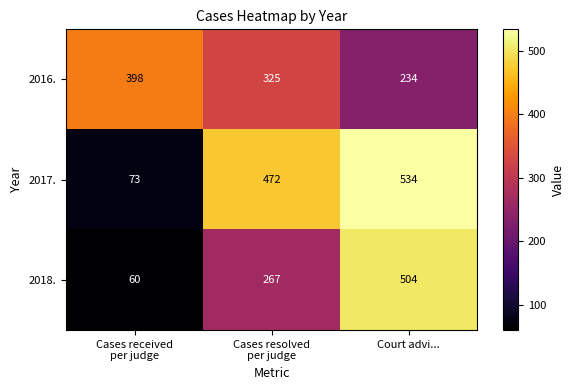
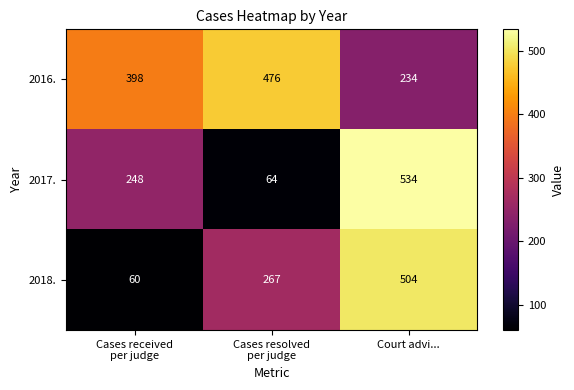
  {
    "2016.": {
      "Cases received per judge": 398,
-     "Cases resolved per judge": 325,
+     "Cases resolved per judge": 476,
      "Court advi...": 234
    },
    "2017.": {
-     "Cases received per judge": 73,
-     "Cases resolved per judge": 472,
+     "Cases received per judge": 248,
+     "Cases resolved per judge": 64,
      "Court advi...": 534
    },
    "2018.": {
      "Cases received per judge": 60,
      "Cases resolved per judge": 267,
      "Court advi...": 504
    }
  }
